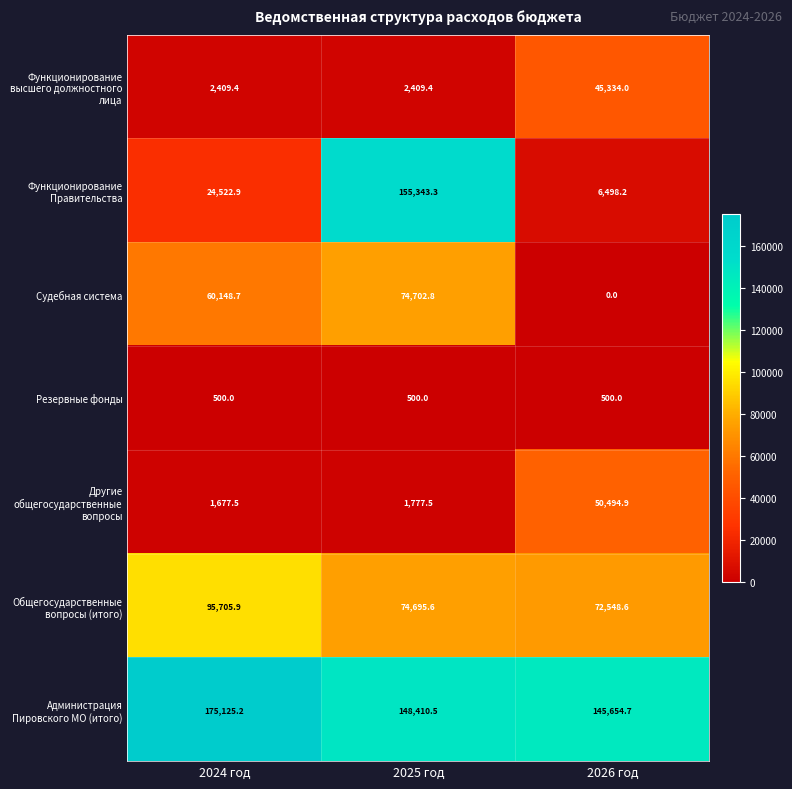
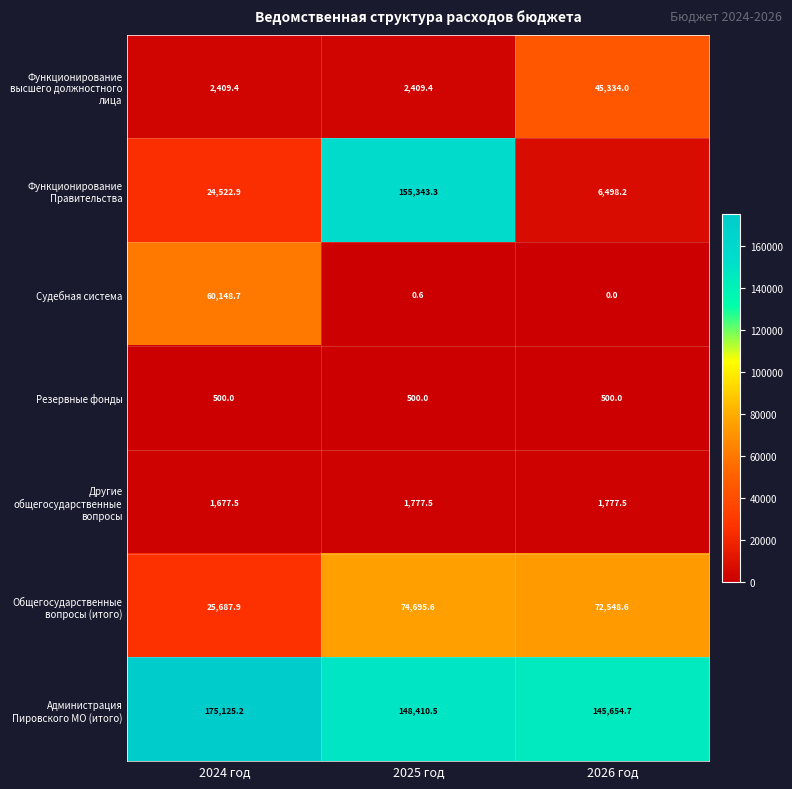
  {
    "Функционирование высшего должностного лица": {
      "2024 год": "2,409.4",
      "2025 год": "2,409.4",
      "2026 год": "45,334.0"
    },
    "Функционирование Правительства": {
      "2024 год": "24,522.9",
      "2025 год": "155,343.3",
      "2026 год": "6,498.2"
    },
    "Судебная система": {
      "2024 год": "60,148.7",
-     "2025 год": "74,702.8",
+     "2025 год": "0.6",
      "2026 год": "0.0"
    },
    "Резервные фонды": {
      "2024 год": "500.0",
      "2025 год": "500.0",
      "2026 год": "500.0"
    },
    "Другие общегосударственные вопросы": {
      "2024 год": "1,677.5",
      "2025 год": "1,777.5",
-     "2026 год": "50,494.9"
+     "2026 год": "1,777.5"
    },
    "Общегосударственные вопросы (итого)": {
-     "2024 год": "95,705.9",
+     "2024 год": "25,687.9",
      "2025 год": "74,695.6",
      "2026 год": "72,548.6"
    },
    "Администрация Пировского МО (итого)": {
      "2024 год": "175,125.2",
      "2025 год": "148,410.5",
      "2026 год": "145,654.7"
    }
  }
